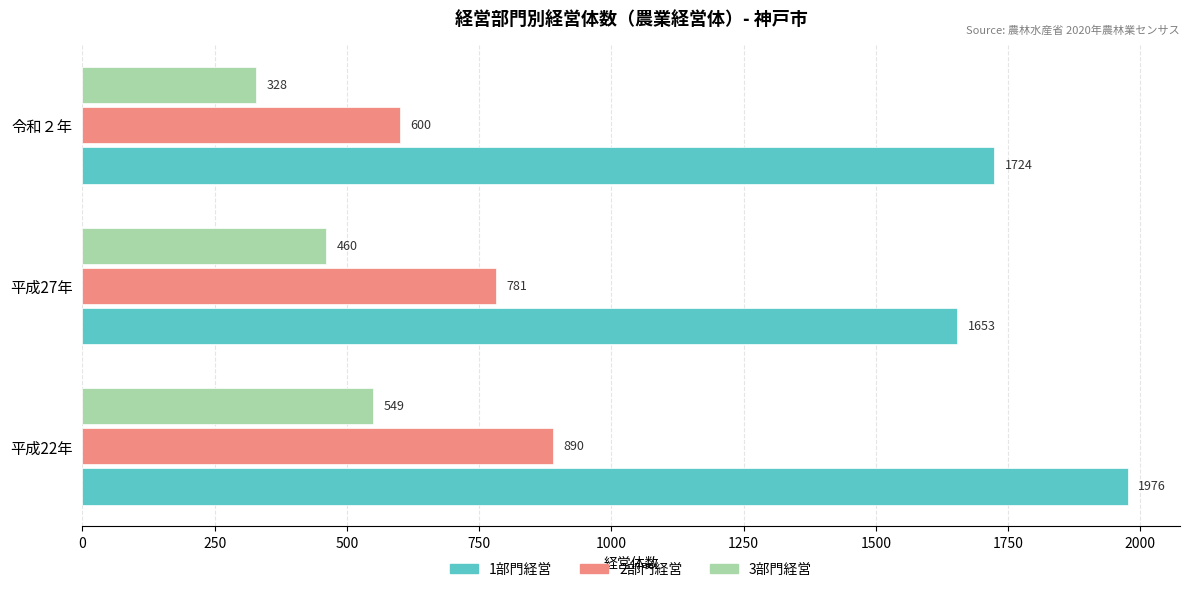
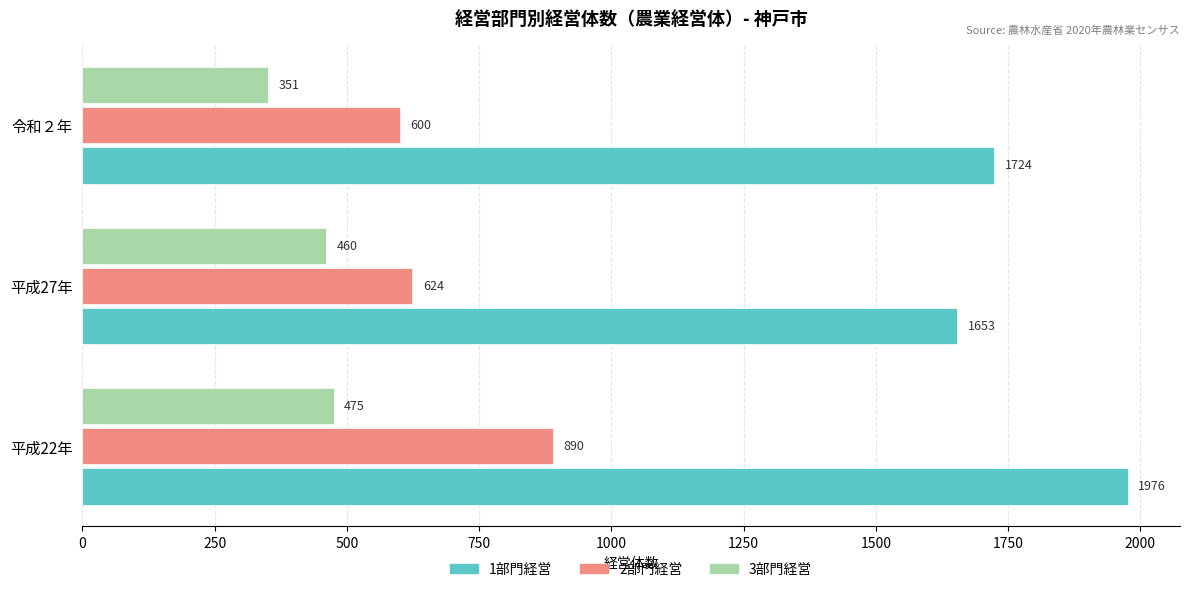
  {
    "1部門経営": {
      "令和２年": 1724,
      "平成27年": 1653,
      "平成22年": 1976
    },
    "2部門経営": {
      "令和２年": 600,
-     "平成27年": 781,
+     "平成27年": 624,
      "平成22年": 890
    },
    "3部門経営": {
-     "令和２年": 328,
+     "令和２年": 351,
      "平成27年": 460,
-     "平成22年": 549
+     "平成22年": 475
    }
  }
